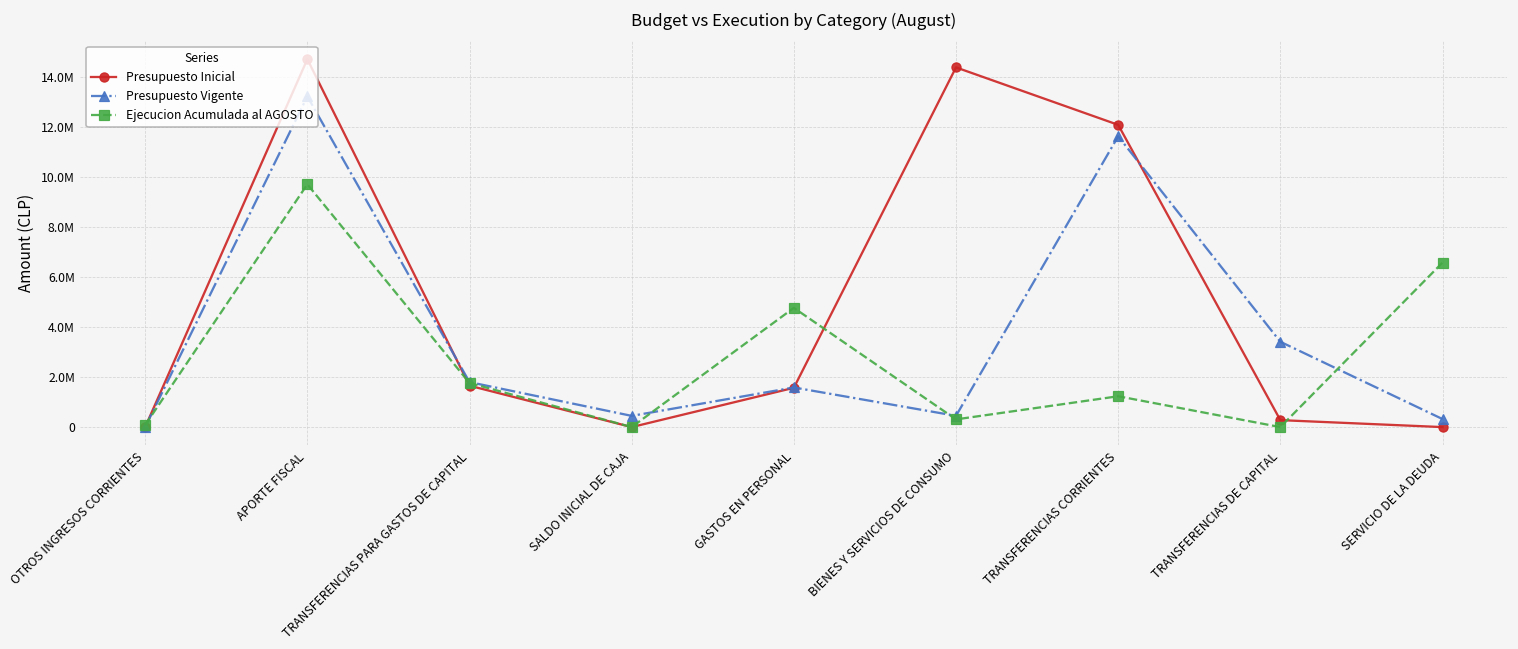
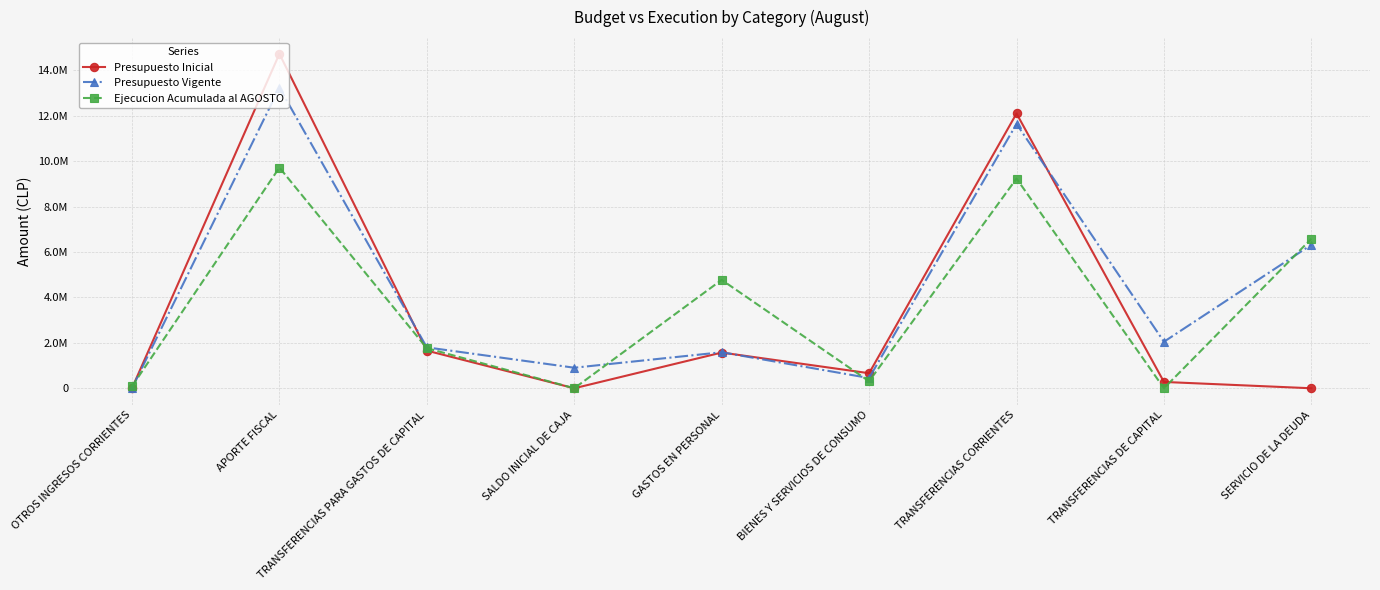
  {
    "Presupuesto Inicial": {
-     "BIENES Y SERVICIOS DE CONSUMO": 14400000,
+     "BIENES Y SERVICIOS DE CONSUMO": 700000,
      "TRANSFERENCIAS CORRIENTES": 12100000,
      "TRANSFERENCIAS DE CAPITAL": 300000,
      "SERVICIO DE LA DEUDA": 0
    },
    "Presupuesto Vigente": {
-     "SALDO INICIAL DE CAJA": 400000,
+     "SALDO INICIAL DE CAJA": 900000,
      "BIENES Y SERVICIOS DE CONSUMO": 500000,
      "TRANSFERENCIAS CORRIENTES": 11600000,
-     "TRANSFERENCIAS DE CAPITAL": 3400000,
-     "SERVICIO DE LA DEUDA": 300000
+     "TRANSFERENCIAS DE CAPITAL": 2000000,
+     "SERVICIO DE LA DEUDA": 6300000
    },
    "Ejecucion Acumulada al AGOSTO": {
      "APORTE FISCAL": 9700000,
      "GASTOS EN PERSONAL": 4800000,
      "BIENES Y SERVICIOS DE CONSUMO": 300000,
-     "TRANSFERENCIAS CORRIENTES": 1200000,
+     "TRANSFERENCIAS CORRIENTES": 9200000,
      "TRANSFERENCIAS DE CAPITAL": 0,
      "SERVICIO DE LA DEUDA": 6600000
    }
  }
